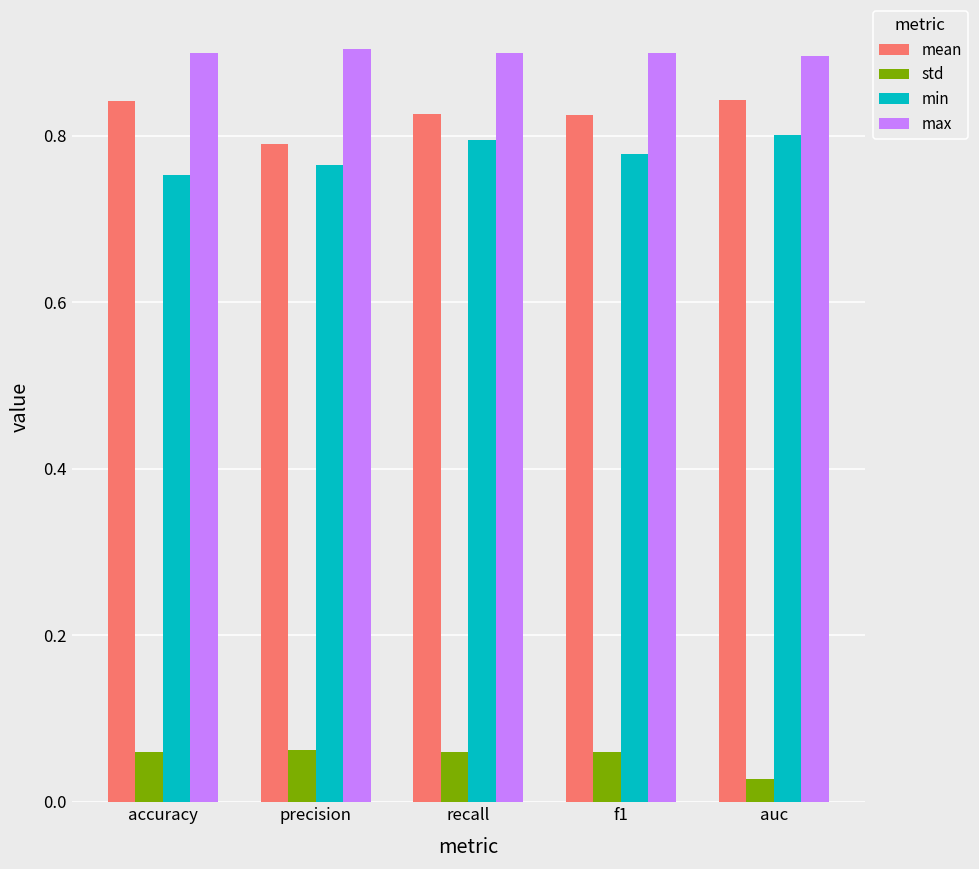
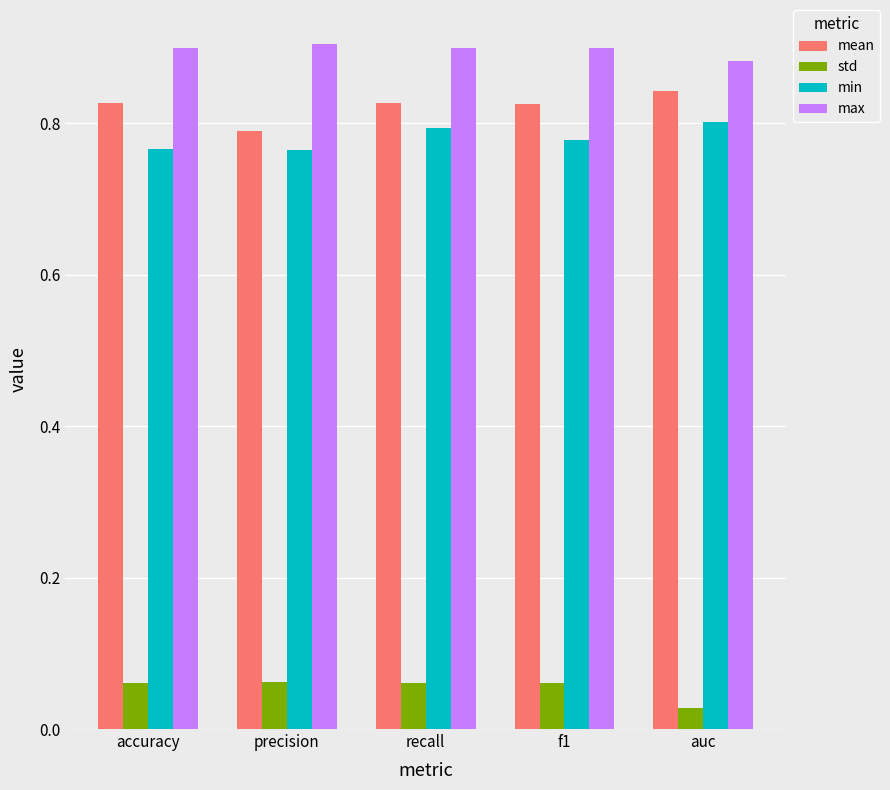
  {
    "mean": {
-     "accuracy": 0.84,
+     "accuracy": 0.83,
      "precision": 0.79,
      "recall": 0.83,
      "f1": 0.83,
      "auc": 0.84
    },
    "std": {
      "accuracy": 0.06,
      "precision": 0.06,
      "recall": 0.06,
      "f1": 0.06,
      "auc": 0.03
    },
    "min": {
-     "accuracy": 0.75,
+     "accuracy": 0.77,
      "precision": 0.76,
      "recall": 0.79,
      "f1": 0.78,
      "auc": 0.80
    },
    "max": {
      "accuracy": 0.90,
      "precision": 0.90,
      "recall": 0.90,
      "f1": 0.90,
-     "auc": 0.90
+     "auc": 0.88
    }
  }
